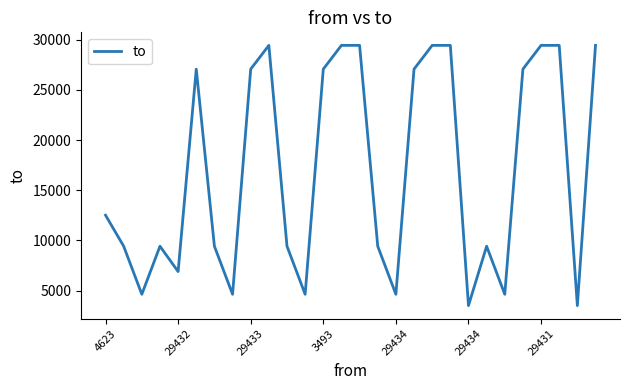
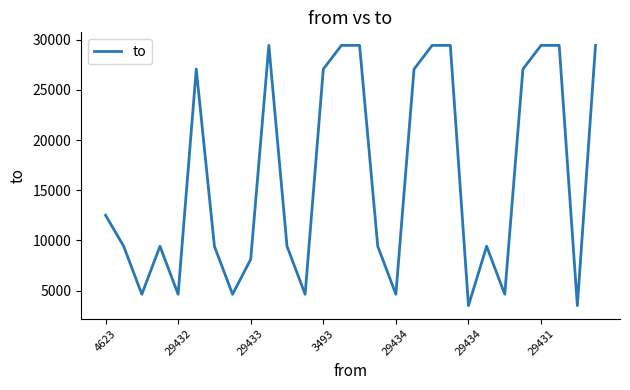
  {
    "4623": 12500,
-   "29432": 6900,
-   "29433": 27100,
+   "29432": 4600,
+   "29433": 8100,
    "3493": 27100,
    "29431": 29400
  }
